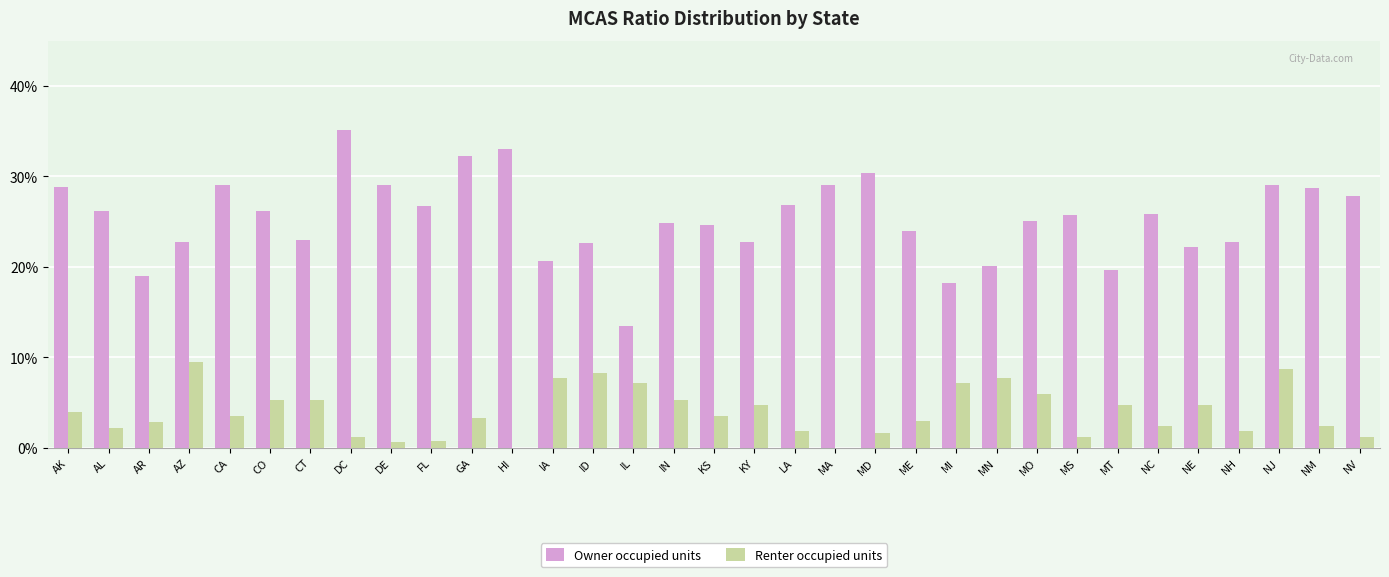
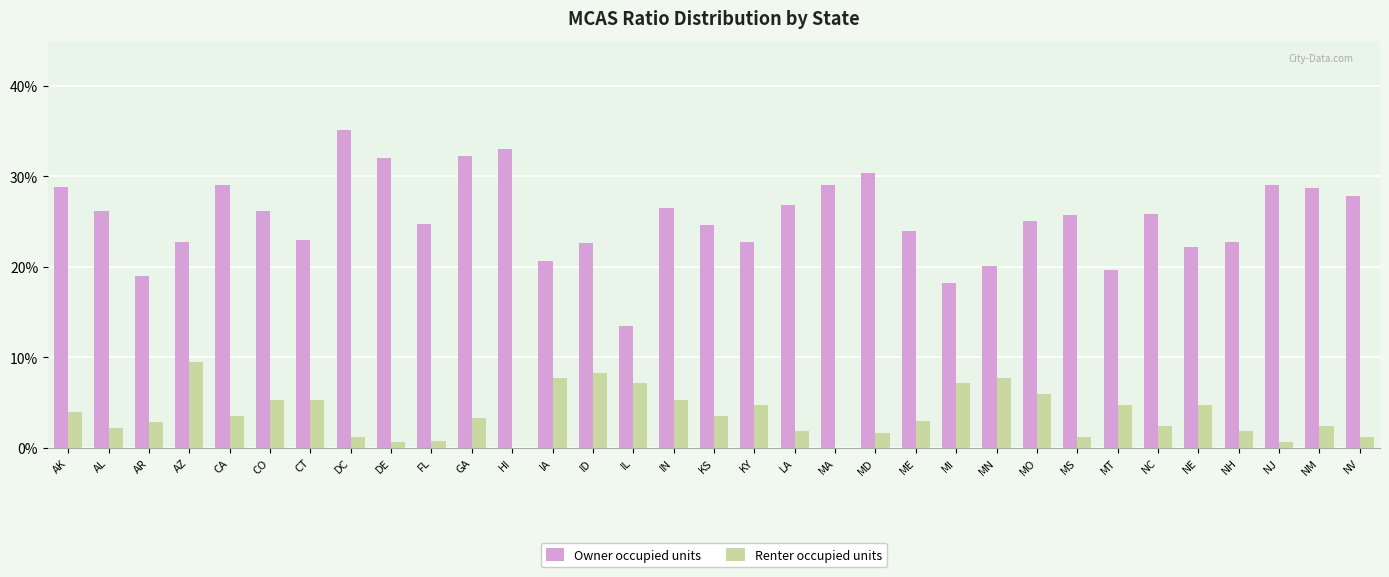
  {
    "Owner occupied units": {
      "AK": "29%",
      "AL": "26%",
      "AR": "19%",
      "AZ": "23%",
      "CA": "29%",
      "CO": "26%",
      "CT": "23%",
      "DC": "35%",
-     "DE": "29%",
-     "FL": "27%",
+     "DE": "32%",
+     "FL": "25%",
      "GA": "32%",
      "HI": "33%",
      "IA": "21%",
      "ID": "23%",
      "IL": "14%",
-     "IN": "25%",
+     "IN": "27%",
      "KS": "25%",
      "KY": "23%",
      "LA": "27%",
      "MA": "29%",
      "MD": "30%",
      "ME": "24%",
      "MI": "18%",
      "MN": "20%",
      "MO": "25%",
      "MS": "26%",
      "MT": "20%",
      "NC": "26%",
      "NE": "22%",
      "NH": "23%",
      "NJ": "29%",
      "NM": "29%",
      "NV": "28%"
    },
    "Renter occupied units": {
      "AK": "4%",
      "AL": "2%",
      "AR": "3%",
      "AZ": "10%",
      "CA": "4%",
      "CO": "5%",
      "CT": "5%",
      "DC": "1%",
      "DE": "1%",
      "FL": "1%",
      "GA": "3%",
      "HI": "0%",
      "IA": "8%",
      "ID": "8%",
      "IL": "7%",
      "IN": "5%",
      "KS": "4%",
      "KY": "5%",
      "LA": "2%",
      "MA": "0%",
      "MD": "2%",
      "ME": "3%",
      "MI": "7%",
      "MN": "8%",
      "MO": "6%",
      "MS": "1%",
      "MT": "5%",
      "NC": "2%",
      "NE": "5%",
      "NH": "2%",
-     "NJ": "9%",
+     "NJ": "1%",
      "NM": "2%",
      "NV": "1%"
    }
  }
